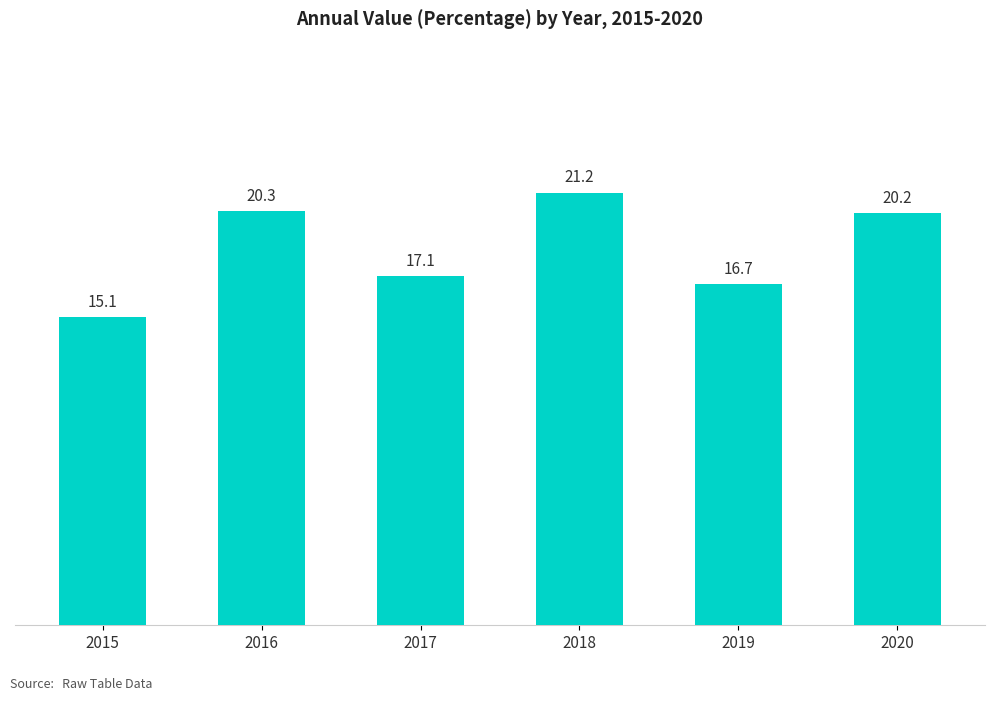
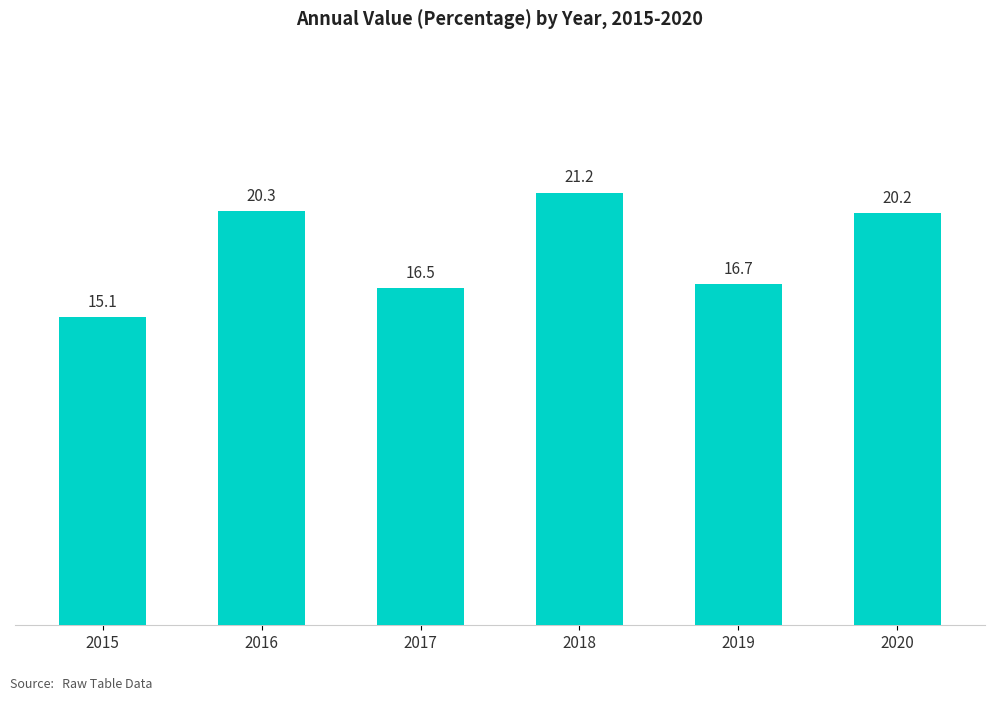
  {
    "2015": 15.1,
    "2016": 20.3,
-   "2017": 17.1,
+   "2017": 16.5,
    "2018": 21.2,
    "2019": 16.7,
    "2020": 20.2
  }
